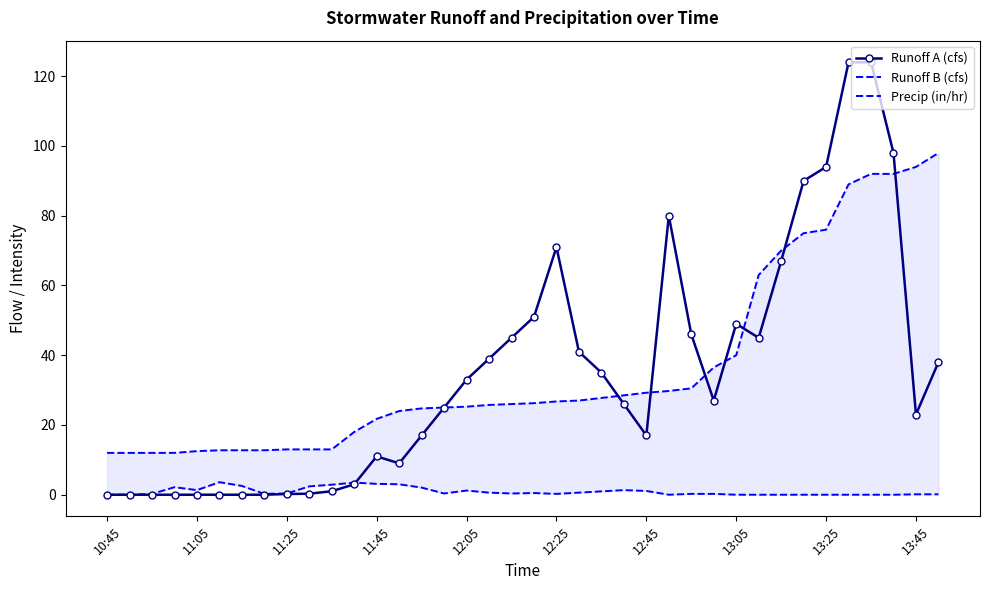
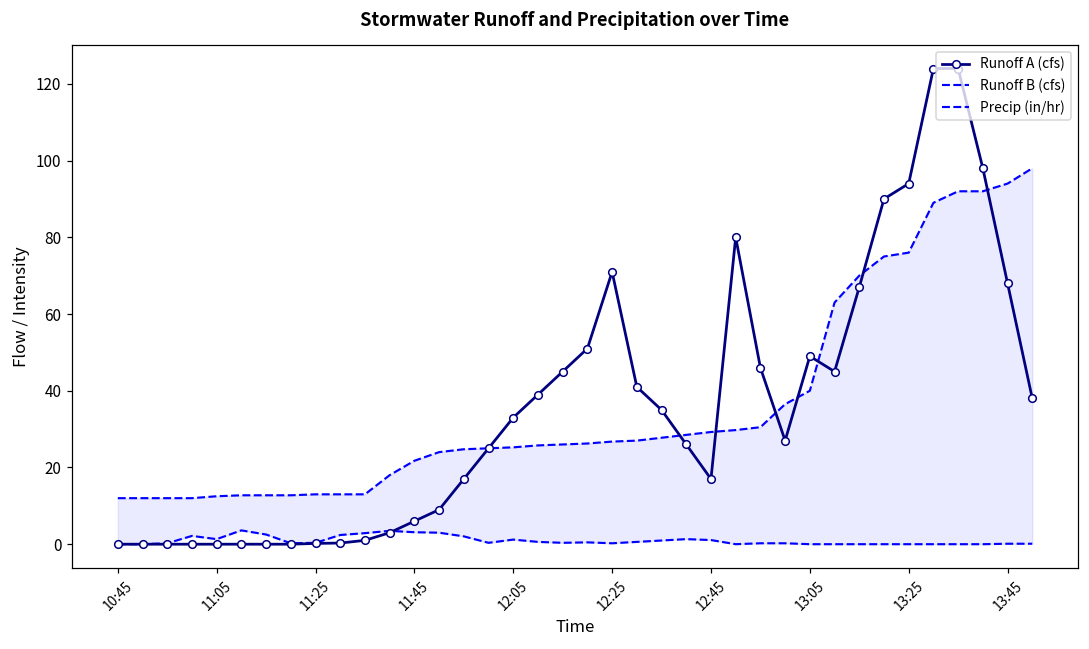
  {
    "Runoff A (cfs)": {
      "11:05": 0,
-     "11:45": 11,
+     "11:45": 6,
      "12:05": 33,
      "12:25": 71,
      "12:45": 17,
      "13:05": 49,
      "13:25": 94,
-     "13:45": 23
+     "13:45": 68
    }
  }
